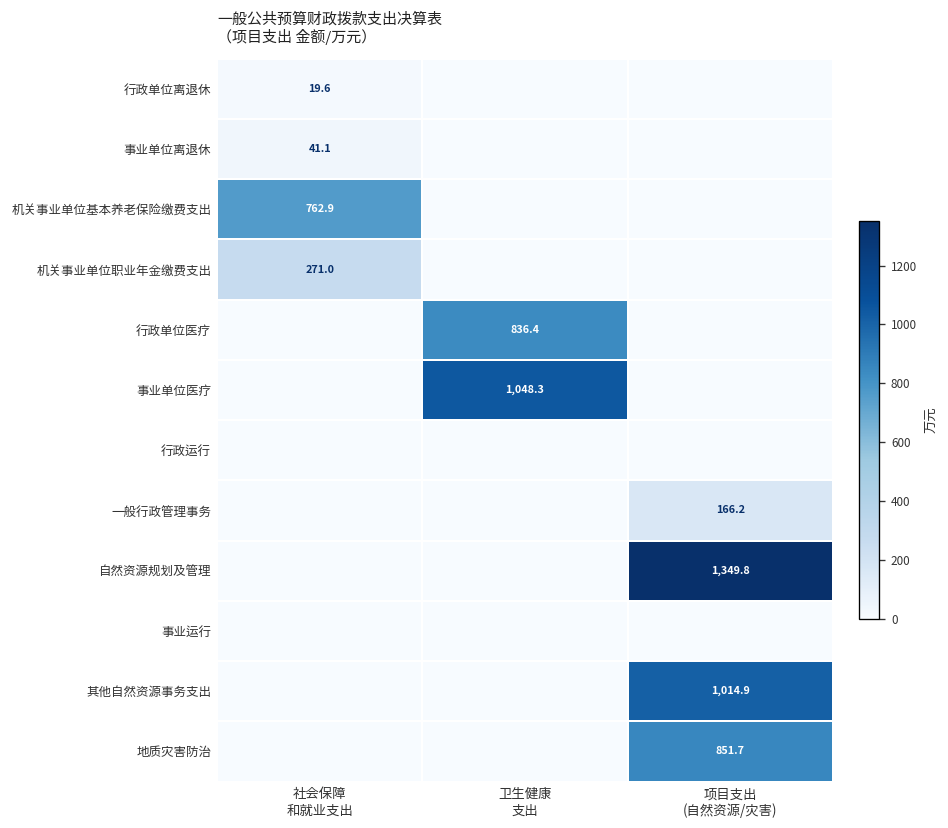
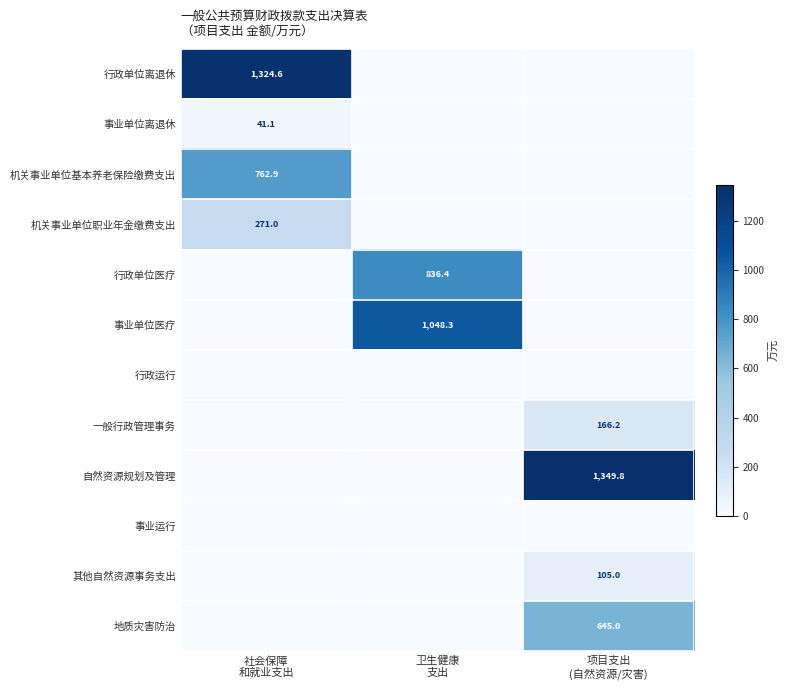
  {
    "行政单位离退休": {
-     "社会保障 和就业支出": "19.6"
+     "社会保障 和就业支出": "1,324.6"
    },
    "事业单位离退休": {
      "社会保障 和就业支出": "41.1"
    },
    "机关事业单位基本养老保险缴费支出": {
      "社会保障 和就业支出": "762.9"
    },
    "机关事业单位职业年金缴费支出": {
      "社会保障 和就业支出": "271.0"
    },
    "行政单位医疗": {
      "卫生健康 支出": "836.4"
    },
    "事业单位医疗": {
      "卫生健康 支出": "1,048.3"
    },
    "一般行政管理事务": {
      "项目支出 (自然资源/灾害)": "166.2"
    },
    "自然资源规划及管理": {
      "项目支出 (自然资源/灾害)": "1,349.8"
    },
    "其他自然资源事务支出": {
-     "项目支出 (自然资源/灾害)": "1,014.9"
+     "项目支出 (自然资源/灾害)": "105.0"
    },
    "地质灾害防治": {
-     "项目支出 (自然资源/灾害)": "851.7"
+     "项目支出 (自然资源/灾害)": "645.0"
    }
  }
